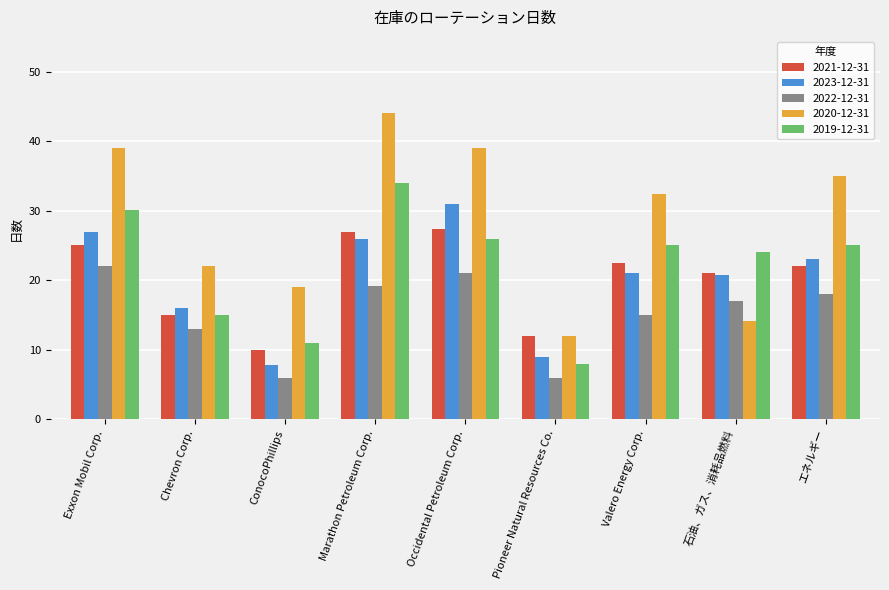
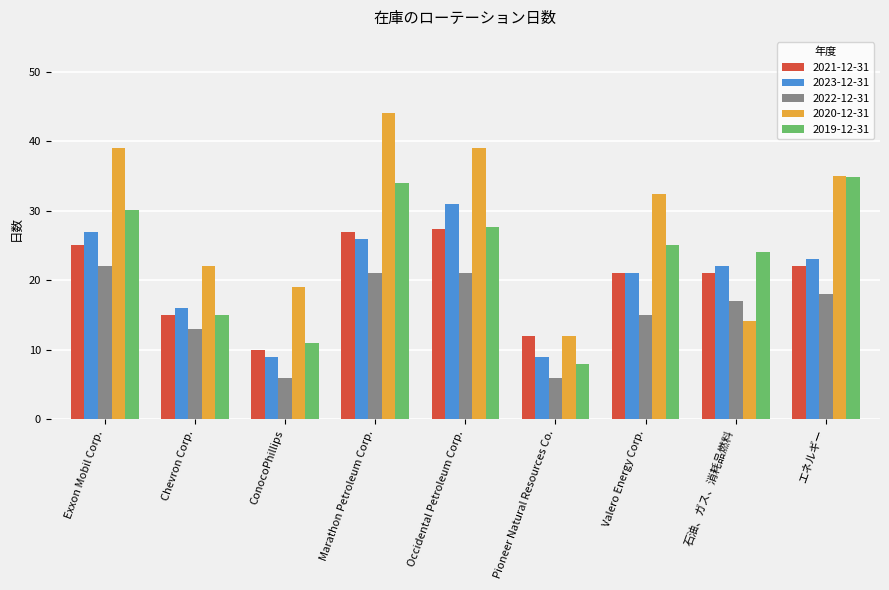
  {
    "2021-12-31": {
      "Exxon Mobil Corp.": 25,
      "Chevron Corp.": 15,
      "ConocoPhillips": 10,
      "Marathon Petroleum Corp.": 27,
      "Occidental Petroleum Corp.": 27,
      "Pioneer Natural Resources Co.": 12,
-     "Valero Energy Corp.": 23,
+     "Valero Energy Corp.": 21,
      "石油、ガス、消耗品燃料": 21,
      "エネルギー": 22
    },
    "2023-12-31": {
      "Exxon Mobil Corp.": 27,
      "Chevron Corp.": 16,
-     "ConocoPhillips": 8,
+     "ConocoPhillips": 9,
      "Marathon Petroleum Corp.": 26,
      "Occidental Petroleum Corp.": 31,
      "Pioneer Natural Resources Co.": 9,
      "Valero Energy Corp.": 21,
-     "石油、ガス、消耗品燃料": 21,
+     "石油、ガス、消耗品燃料": 22,
      "エネルギー": 23
    },
    "2022-12-31": {
      "Exxon Mobil Corp.": 22,
      "Chevron Corp.": 13,
      "ConocoPhillips": 6,
-     "Marathon Petroleum Corp.": 19,
+     "Marathon Petroleum Corp.": 21,
      "Occidental Petroleum Corp.": 21,
      "Pioneer Natural Resources Co.": 6,
      "Valero Energy Corp.": 15,
      "石油、ガス、消耗品燃料": 17,
      "エネルギー": 18
    },
    "2020-12-31": {
      "Exxon Mobil Corp.": 39,
      "Chevron Corp.": 22,
      "ConocoPhillips": 19,
      "Marathon Petroleum Corp.": 44,
      "Occidental Petroleum Corp.": 39,
      "Pioneer Natural Resources Co.": 12,
      "Valero Energy Corp.": 32,
      "石油、ガス、消耗品燃料": 14,
      "エネルギー": 35
    },
    "2019-12-31": {
      "Exxon Mobil Corp.": 30,
      "Chevron Corp.": 15,
      "ConocoPhillips": 11,
      "Marathon Petroleum Corp.": 34,
-     "Occidental Petroleum Corp.": 26,
+     "Occidental Petroleum Corp.": 28,
      "Pioneer Natural Resources Co.": 8,
      "Valero Energy Corp.": 25,
      "石油、ガス、消耗品燃料": 24,
-     "エネルギー": 25
+     "エネルギー": 35
    }
  }
